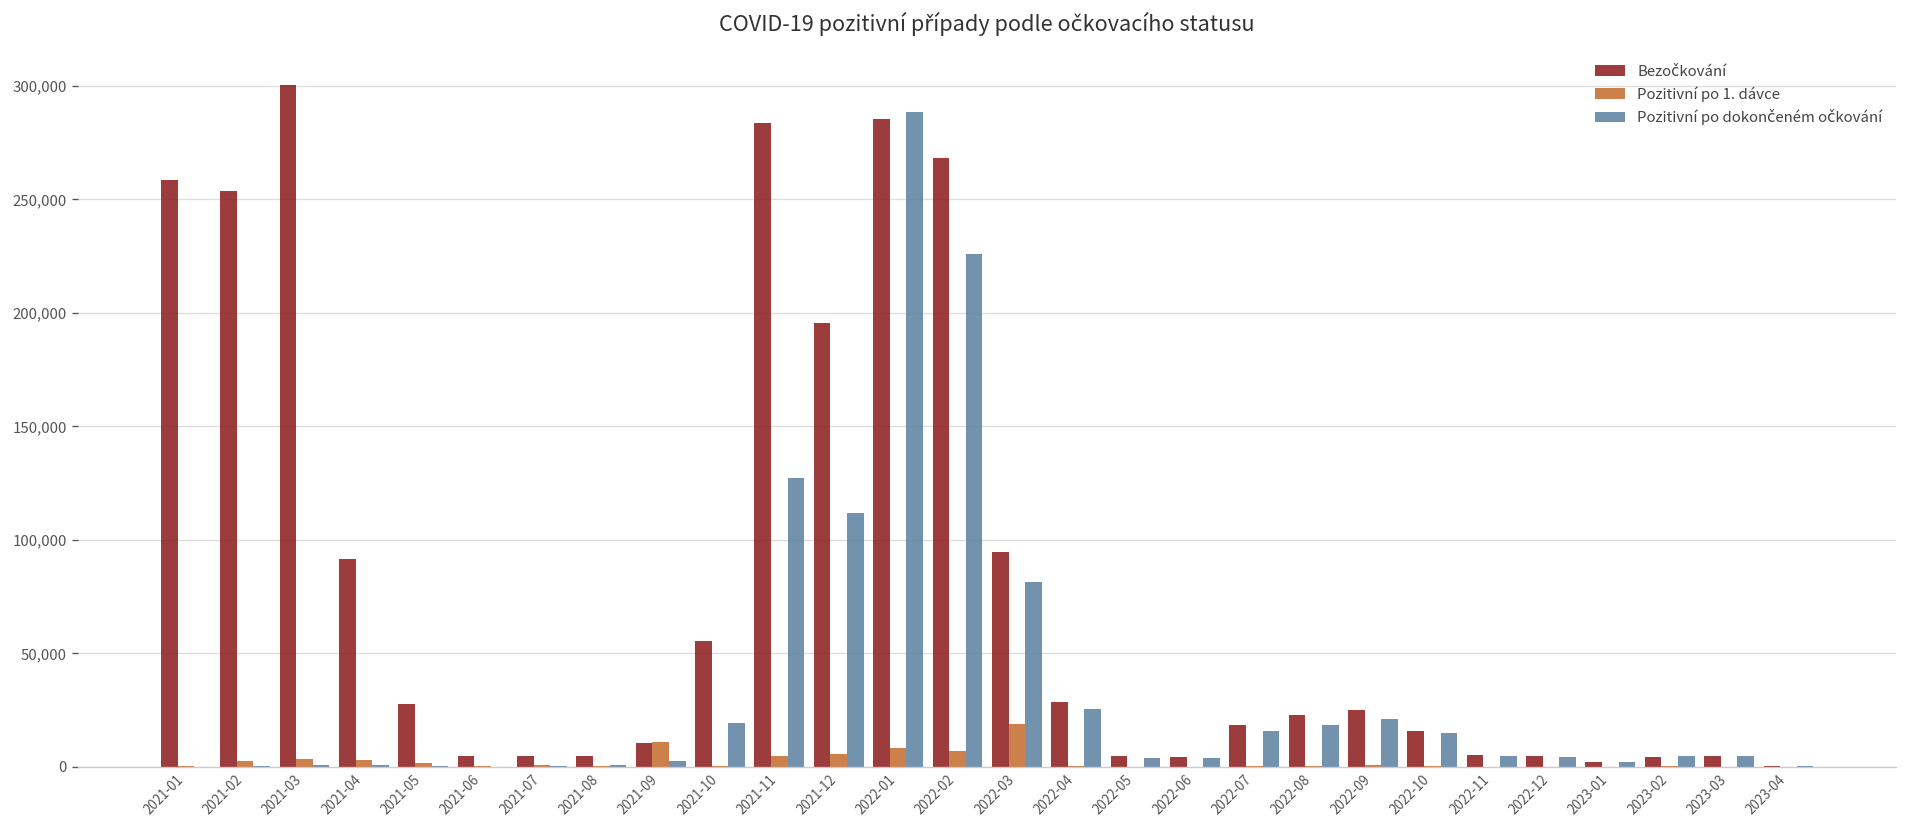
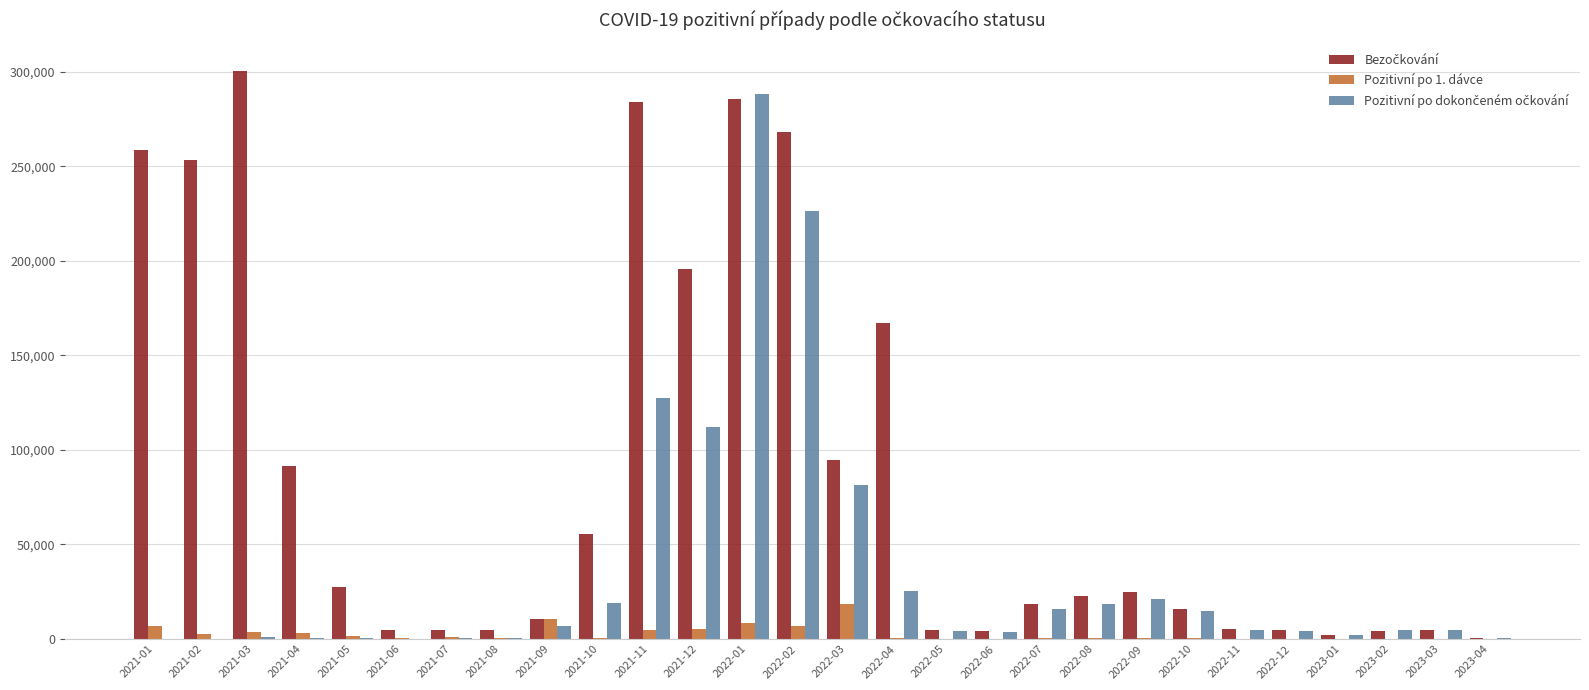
  {
    "Bezočkování": {
      "2021-01": "259,000",
      "2021-02": "253,000",
      "2021-03": "300,000",
      "2021-04": "92,000",
      "2021-05": "28,000",
      "2021-06": "5,000",
      "2021-07": "5,000",
      "2021-08": "5,000",
      "2021-09": "11,000",
      "2021-10": "55,000",
      "2021-11": "284,000",
      "2021-12": "196,000",
      "2022-01": "286,000",
      "2022-02": "268,000",
      "2022-03": "95,000",
-     "2022-04": "29,000",
+     "2022-04": "167,000",
      "2022-05": "5,000",
      "2022-06": "4,000",
      "2022-07": "18,000",
      "2022-08": "23,000",
      "2022-09": "25,000",
      "2022-10": "16,000",
      "2022-11": "5,000",
      "2022-12": "5,000",
      "2023-01": "2,000",
      "2023-02": "4,000",
      "2023-03": "5,000"
    },
    "Pozitivní po 1. dávce": {
-     "2021-01": "1,000",
+     "2021-01": "7,000",
      "2021-02": "2,000",
      "2021-03": "3,000",
      "2021-04": "3,000",
      "2021-05": "2,000",
      "2021-09": "11,000",
      "2021-11": "5,000",
      "2021-12": "5,000",
      "2022-01": "8,000",
      "2022-02": "7,000",
      "2022-03": "19,000"
    },
    "Pozitivní po dokončeném očkování": {
      "2021-01": "0",
-     "2021-09": "2,000",
+     "2021-09": "7,000",
      "2021-10": "19,000",
      "2021-11": "127,000",
      "2021-12": "112,000",
      "2022-01": "288,000",
      "2022-02": "226,000",
      "2022-03": "81,000",
      "2022-04": "26,000",
      "2022-05": "4,000",
      "2022-06": "4,000",
      "2022-07": "16,000",
      "2022-08": "18,000",
      "2022-09": "21,000",
      "2022-10": "15,000",
      "2022-11": "5,000",
      "2022-12": "4,000",
      "2023-01": "2,000",
      "2023-02": "5,000",
      "2023-03": "5,000"
    }
  }
